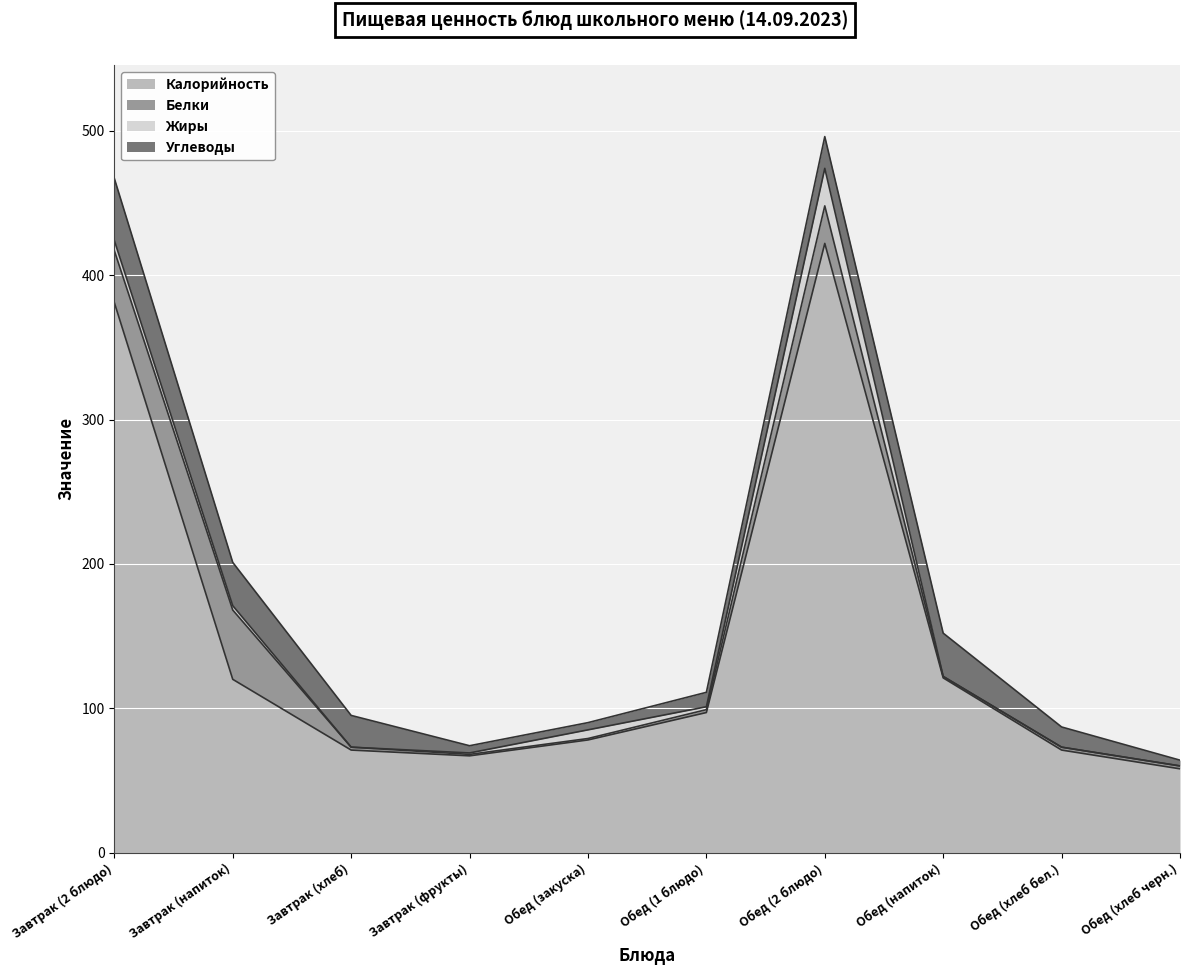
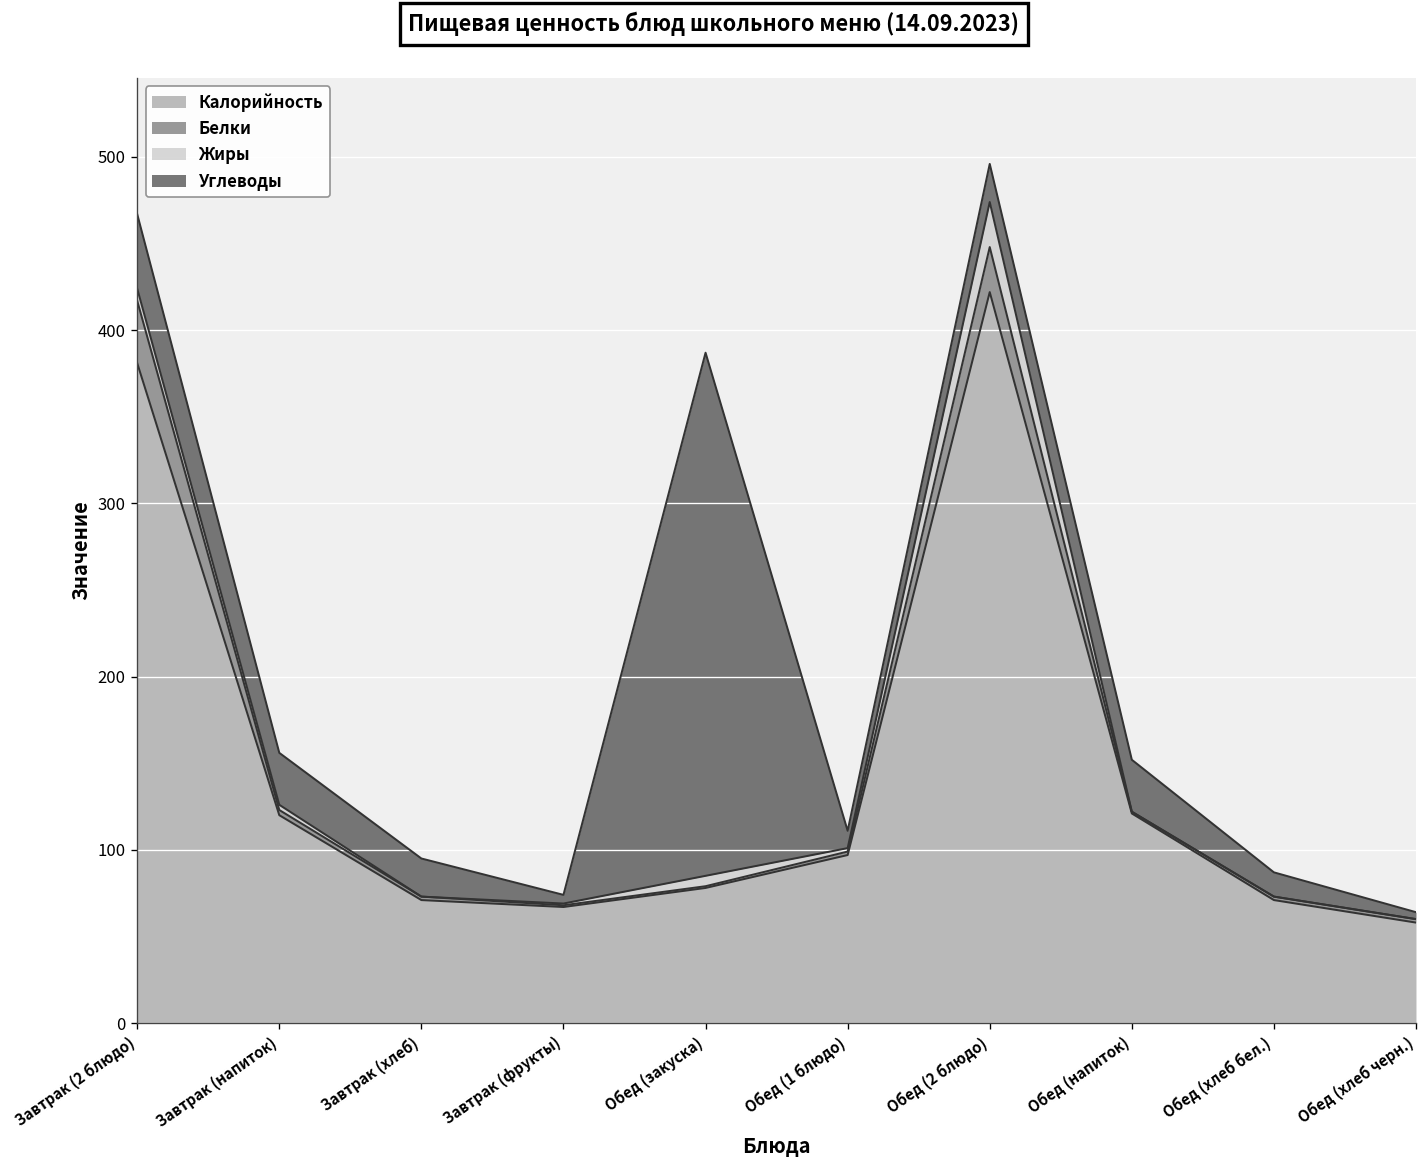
  {
    "Белки": {
      "Завтрак (2 блюдо)": 36,
-     "Завтрак (напиток)": 48,
+     "Завтрак (напиток)": 3,
      "Обед (1 блюдо)": 2,
      "Обед (2 блюдо)": 26
    },
    "Углеводы": {
      "Завтрак (2 блюдо)": 43,
      "Завтрак (напиток)": 30,
      "Завтрак (хлеб)": 22,
      "Завтрак (фрукты)": 5,
-     "Обед (закуска)": 5,
+     "Обед (закуска)": 302,
      "Обед (1 блюдо)": 10,
      "Обед (2 блюдо)": 22,
      "Обед (напиток)": 30,
      "Обед (хлеб бел.)": 14,
      "Обед (хлеб черн.)": 4
    }
  }
